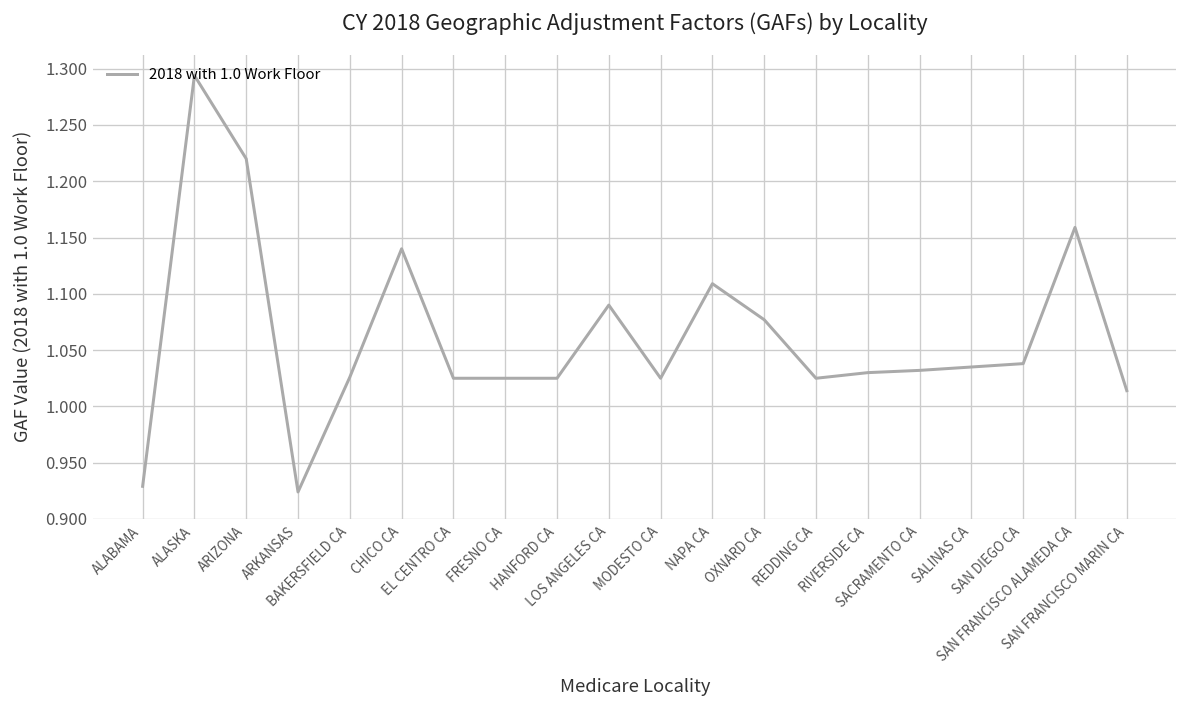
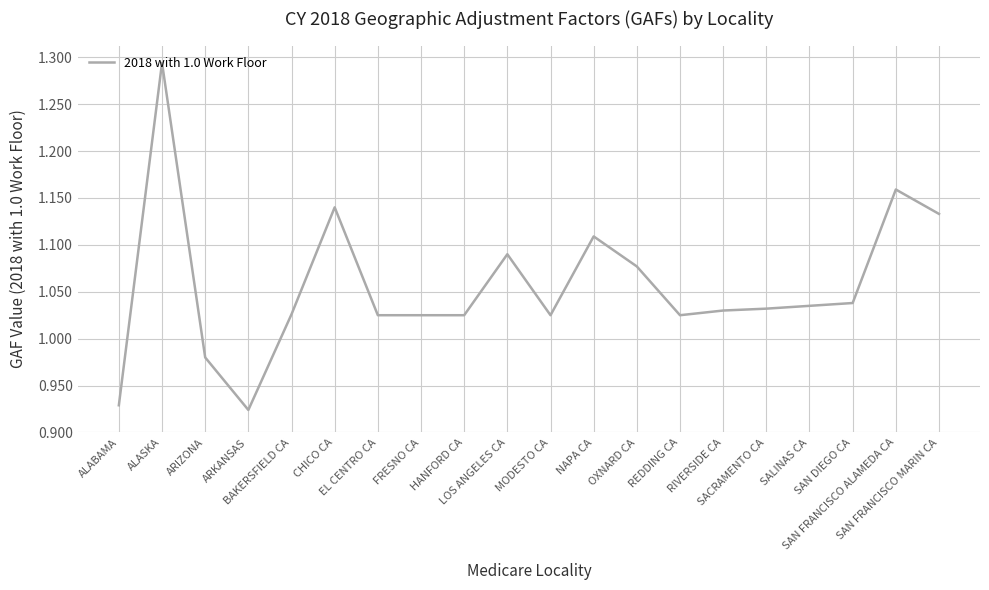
  {
    "ALABAMA": 0.93,
    "ALASKA": 1.29,
-   "ARIZONA": 1.22,
+   "ARIZONA": 0.98,
    "ARKANSAS": 0.92,
    "BAKERSFIELD CA": 1.03,
    "CHICO CA": 1.14,
    "EL CENTRO CA": 1.03,
    "FRESNO CA": 1.03,
    "HANFORD CA": 1.03,
    "LOS ANGELES CA": 1.09,
    "MODESTO CA": 1.03,
    "NAPA CA": 1.11,
    "OXNARD CA": 1.08,
    "REDDING CA": 1.03,
    "RIVERSIDE CA": 1.03,
    "SACRAMENTO CA": 1.03,
    "SALINAS CA": 1.04,
    "SAN DIEGO CA": 1.04,
    "SAN FRANCISCO ALAMEDA CA": 1.16,
-   "SAN FRANCISCO MARIN CA": 1.01
+   "SAN FRANCISCO MARIN CA": 1.13
  }
